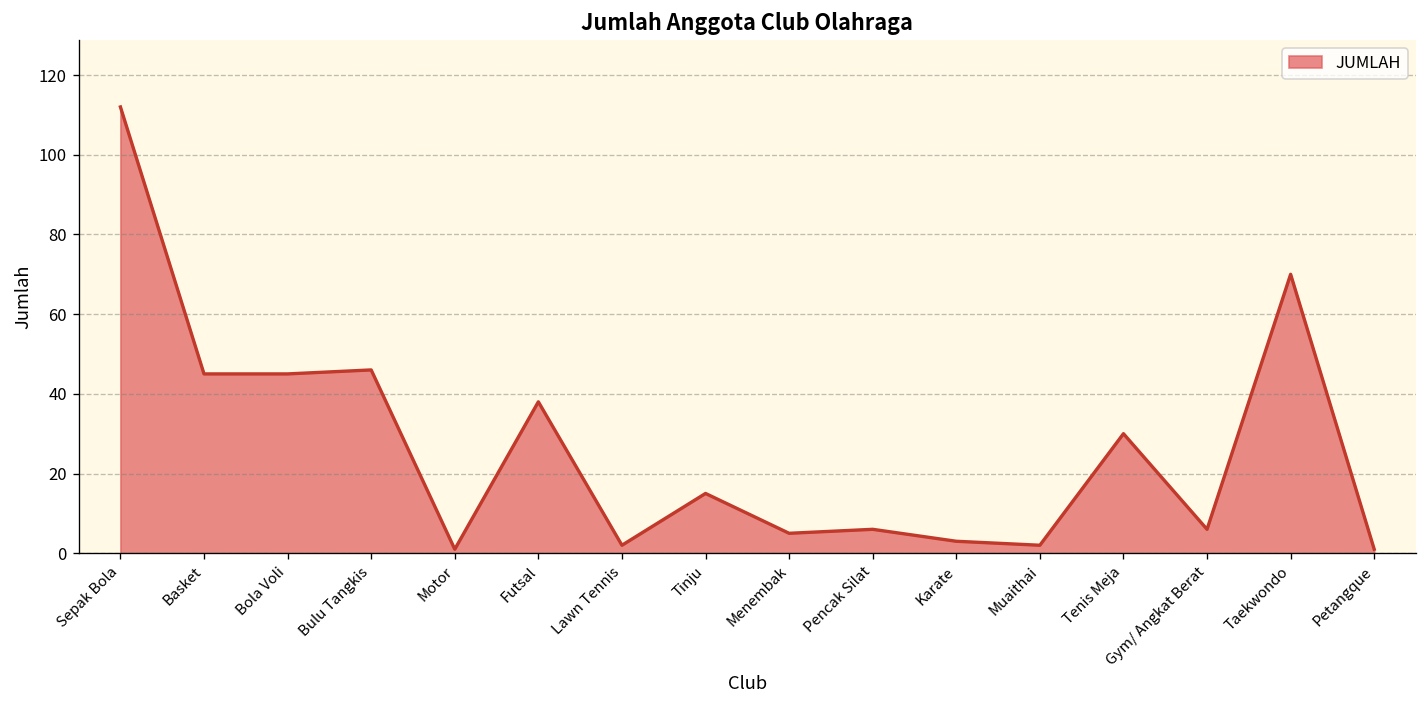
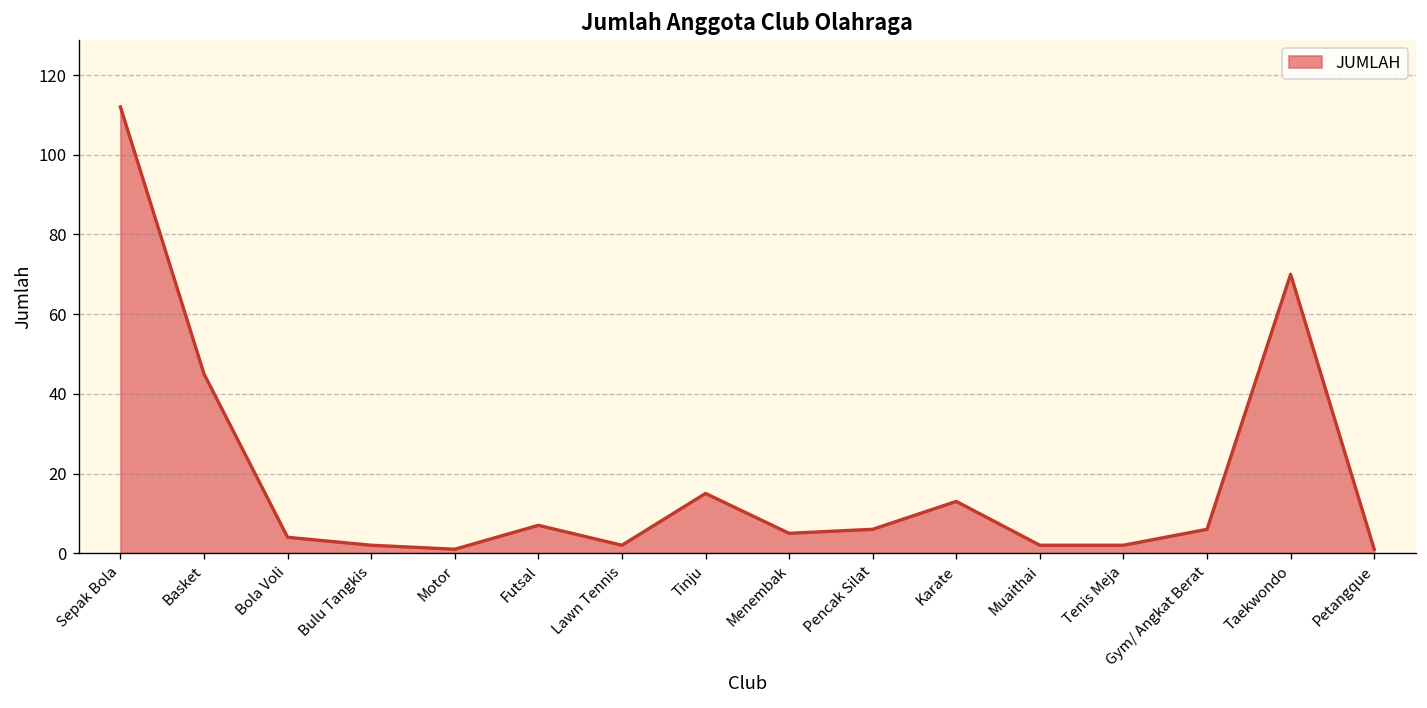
  {
    "Sepak Bola": 112,
    "Basket": 45,
-   "Bola Voli": 45,
-   "Bulu Tangkis": 46,
+   "Bola Voli": 4,
+   "Bulu Tangkis": 2,
    "Motor": 1,
-   "Futsal": 38,
+   "Futsal": 7,
    "Lawn Tennis": 2,
    "Tinju": 15,
    "Menembak": 5,
    "Pencak Silat": 6,
-   "Karate": 3,
+   "Karate": 13,
    "Muaithai": 2,
-   "Tenis Meja": 30,
+   "Tenis Meja": 2,
    "Gym/ Angkat Berat": 6,
    "Taekwondo": 70,
    "Petangque": 1
  }
